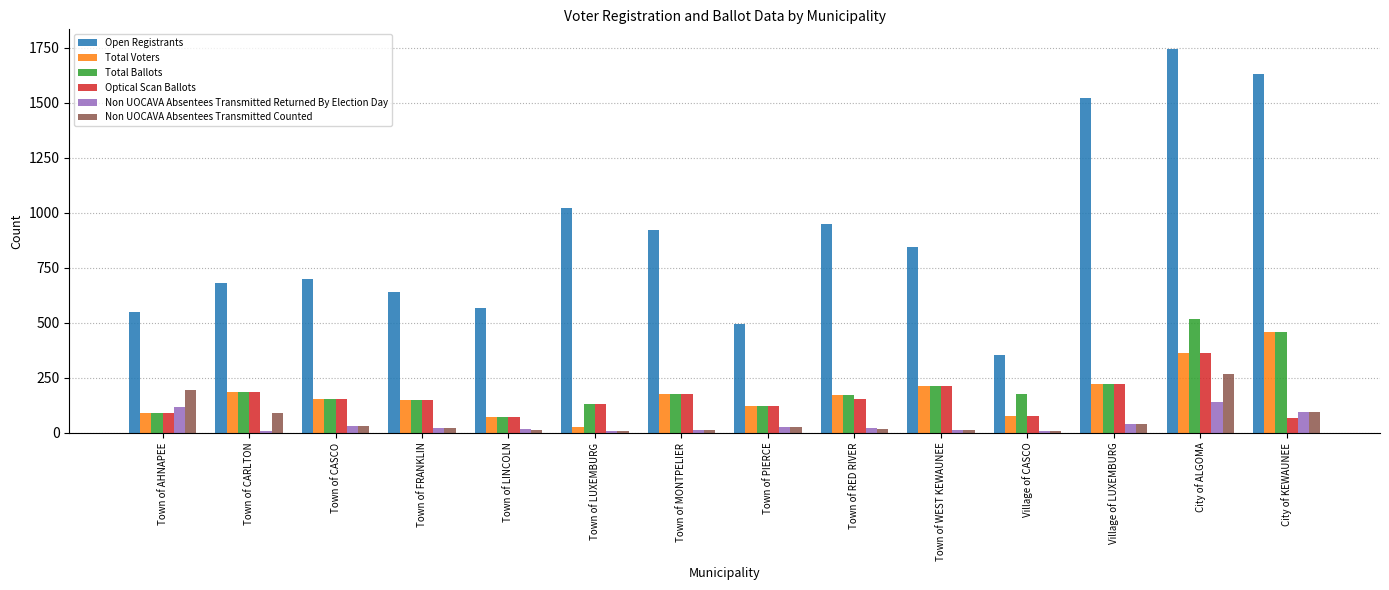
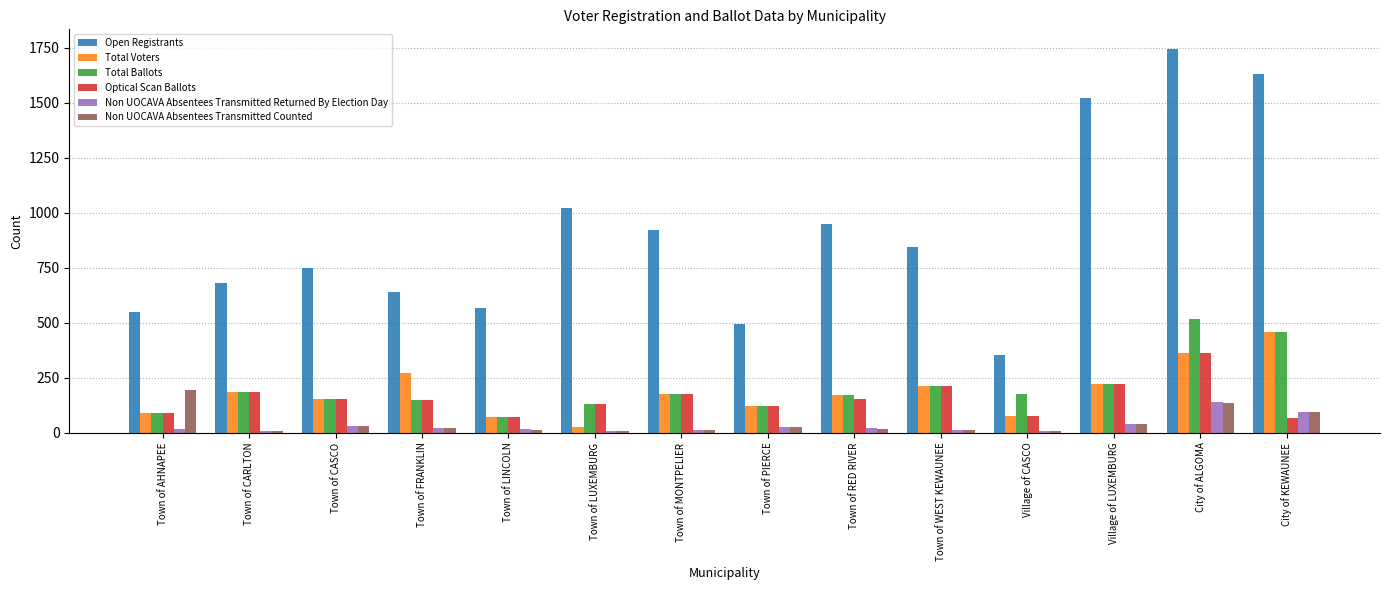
  {
    "Open Registrants": {
      "Town of AHNAPEE": 550,
      "Town of CARLTON": 680,
-     "Town of CASCO": 700,
+     "Town of CASCO": 750,
      "Town of FRANKLIN": 640,
      "Town of LINCOLN": 570,
      "Town of LUXEMBURG": 1020,
      "Town of MONTPELIER": 920,
      "Town of PIERCE": 500,
      "Town of RED RIVER": 950,
      "Town of WEST KEWAUNEE": 850,
      "Village of CASCO": 350,
      "Village of LUXEMBURG": 1520,
      "City of ALGOMA": 1750,
      "City of KEWAUNEE": 1630
    },
    "Total Voters": {
      "Town of AHNAPEE": 90,
      "Town of CARLTON": 190,
      "Town of CASCO": 160,
-     "Town of FRANKLIN": 150,
+     "Town of FRANKLIN": 270,
      "Town of LINCOLN": 70,
      "Town of LUXEMBURG": 30,
      "Town of MONTPELIER": 180,
      "Town of PIERCE": 120,
      "Town of RED RIVER": 170,
      "Town of WEST KEWAUNEE": 210,
      "Village of CASCO": 80,
      "Village of LUXEMBURG": 220,
      "City of ALGOMA": 370,
      "City of KEWAUNEE": 460
    },
    "Total Ballots": {
      "Town of AHNAPEE": 90,
      "Town of CARLTON": 190,
      "Town of CASCO": 160,
      "Town of FRANKLIN": 150,
      "Town of LINCOLN": 70,
      "Town of LUXEMBURG": 130,
      "Town of MONTPELIER": 180,
      "Town of PIERCE": 120,
      "Town of RED RIVER": 170,
      "Town of WEST KEWAUNEE": 210,
      "Village of CASCO": 180,
      "Village of LUXEMBURG": 220,
      "City of ALGOMA": 520,
      "City of KEWAUNEE": 460
    },
    "Optical Scan Ballots": {
      "Town of AHNAPEE": 90,
      "Town of CARLTON": 190,
      "Town of CASCO": 160,
      "Town of FRANKLIN": 150,
      "Town of LINCOLN": 70,
      "Town of LUXEMBURG": 130,
      "Town of MONTPELIER": 180,
      "Town of PIERCE": 120,
      "Town of RED RIVER": 150,
      "Town of WEST KEWAUNEE": 210,
      "Village of CASCO": 80,
      "Village of LUXEMBURG": 220,
      "City of ALGOMA": 370,
      "City of KEWAUNEE": 70
    },
    "Non UOCAVA Absentees Transmitted Returned By Election Day": {
-     "Town of AHNAPEE": 120,
+     "Town of AHNAPEE": 20,
      "Town of CASCO": 30,
      "Town of FRANKLIN": 20,
      "Town of LINCOLN": 20,
      "Town of PIERCE": 30,
      "Town of RED RIVER": 20,
      "Town of WEST KEWAUNEE": 10,
      "Village of LUXEMBURG": 40,
      "City of ALGOMA": 140,
      "City of KEWAUNEE": 100
    },
    "Non UOCAVA Absentees Transmitted Counted": {
      "Town of AHNAPEE": 190,
-     "Town of CARLTON": 90,
+     "Town of CARLTON": 10,
      "Town of CASCO": 30,
      "Town of FRANKLIN": 20,
      "Town of LINCOLN": 10,
      "Town of PIERCE": 30,
      "Town of RED RIVER": 20,
      "Town of WEST KEWAUNEE": 10,
      "Village of LUXEMBURG": 40,
-     "City of ALGOMA": 270,
+     "City of ALGOMA": 140,
      "City of KEWAUNEE": 90
    }
  }
